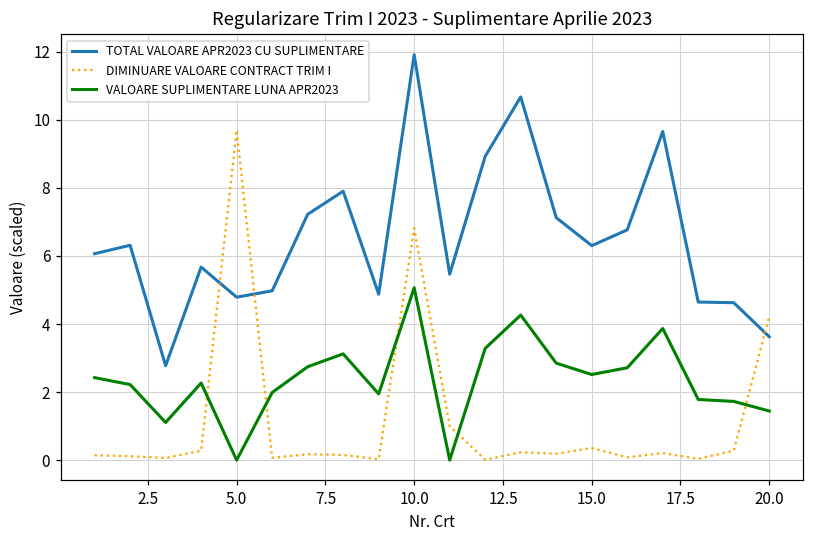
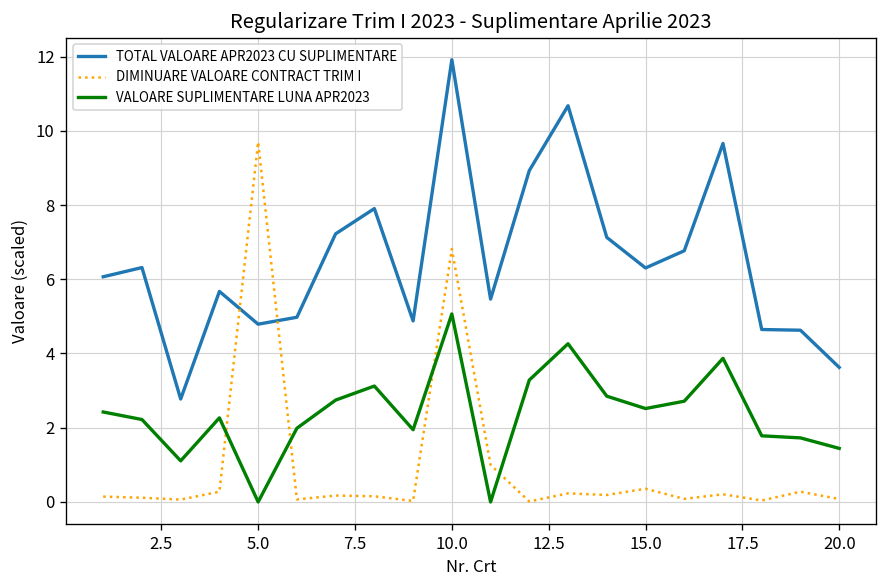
  {
    "TOTAL VALOARE APR2023 CU SUPLIMENTARE": {
      "5.0": 4.8,
      "10.0": 11.9,
      "15.0": 6.3,
      "20.0": 3.6
    },
    "DIMINUARE VALOARE CONTRACT TRIM I": {
      "5.0": 9.7,
      "10.0": 6.8,
      "15.0": 0.4,
-     "20.0": 4.2
+     "20.0": 0.1
    },
    "VALOARE SUPLIMENTARE LUNA APR2023": {
      "5.0": 0.0,
      "10.0": 5.1,
      "15.0": 2.5,
      "20.0": 1.4
    }
  }
